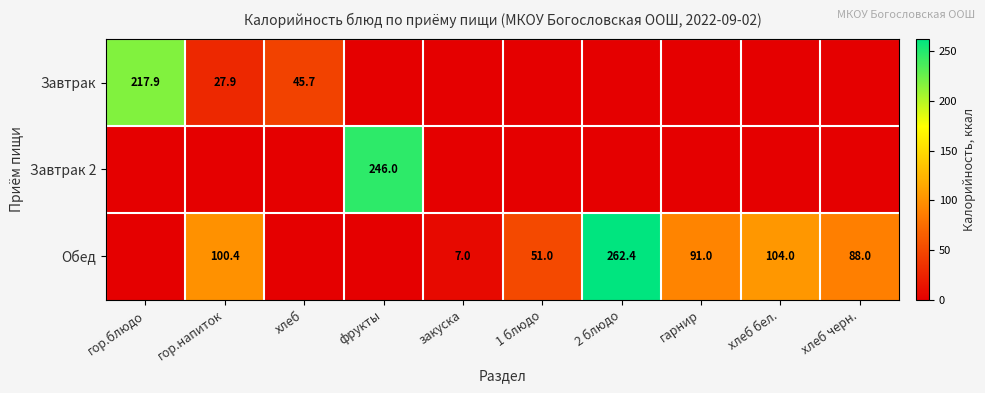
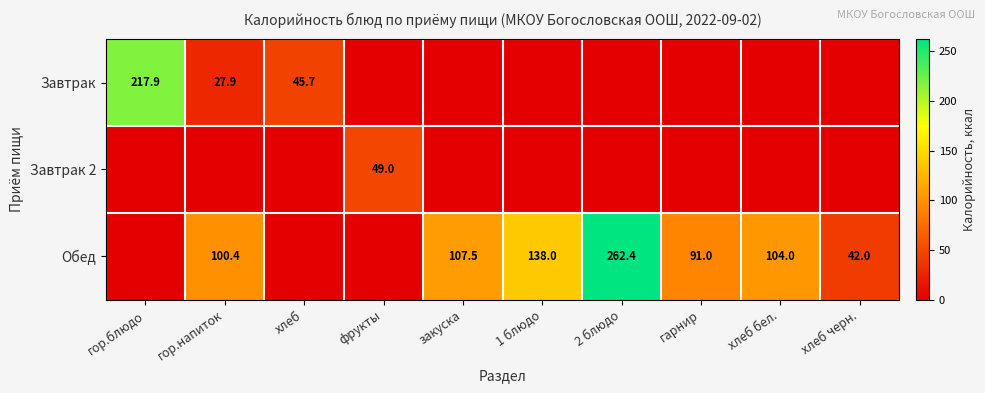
  {
    "Завтрак": {
      "гор.блюдо": 217.9,
      "гор.напиток": 27.9,
      "хлеб": 45.7
    },
    "Завтрак 2": {
-     "фрукты": 246.0
+     "фрукты": 49.0
    },
    "Обед": {
      "гор.напиток": 100.4,
-     "закуска": 7.0,
-     "1 блюдо": 51.0,
+     "закуска": 107.5,
+     "1 блюдо": 138.0,
      "2 блюдо": 262.4,
      "гарнир": 91.0,
      "хлеб бел.": 104.0,
-     "хлеб черн.": 88.0
+     "хлеб черн.": 42.0
    }
  }
